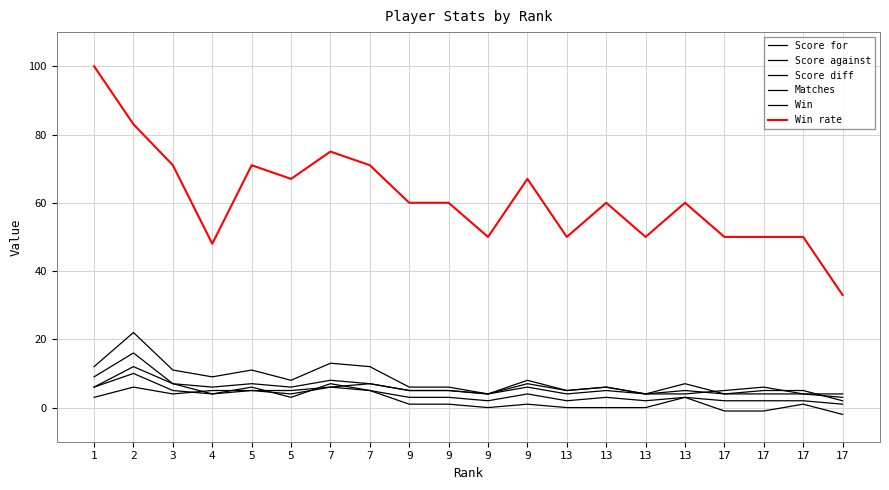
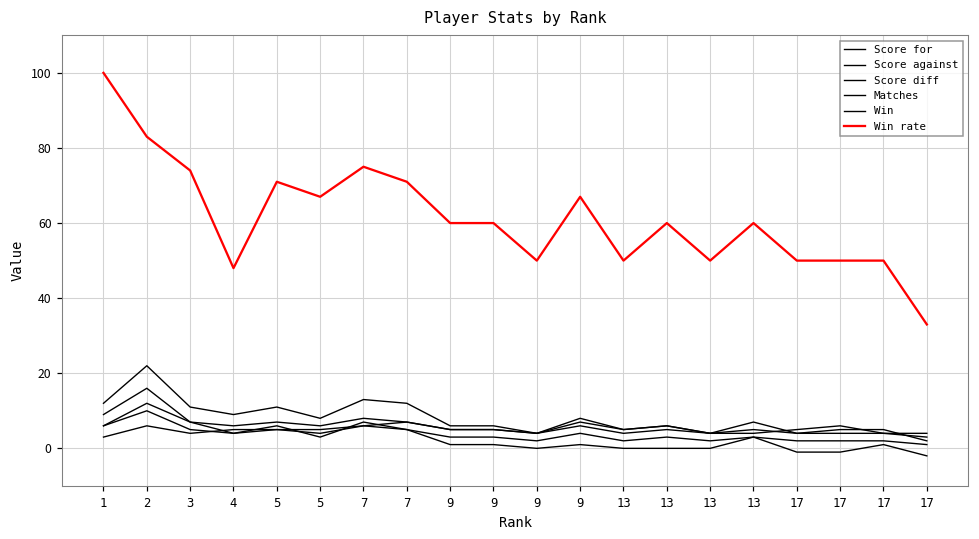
  {
    "Win rate": {
      "1": 100,
      "2": 83,
-     "3": 71,
+     "3": 74,
      "4": 48
    }
  }
